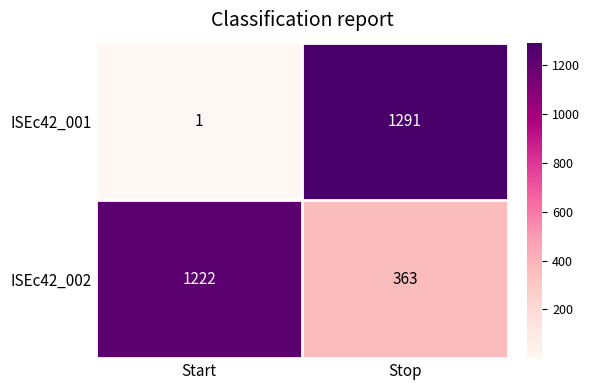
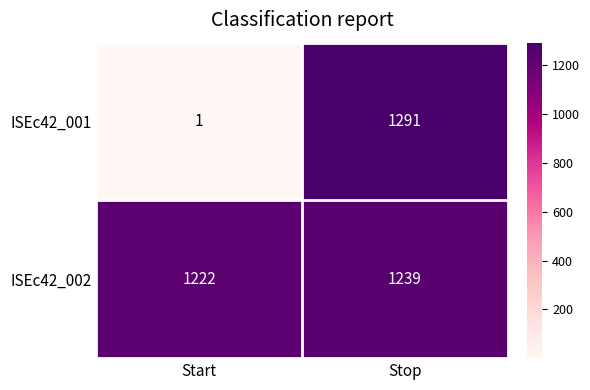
  {
    "ISEc42_001": {
      "Start": 1,
      "Stop": 1291
    },
    "ISEc42_002": {
      "Start": 1222,
-     "Stop": 363
+     "Stop": 1239
    }
  }
